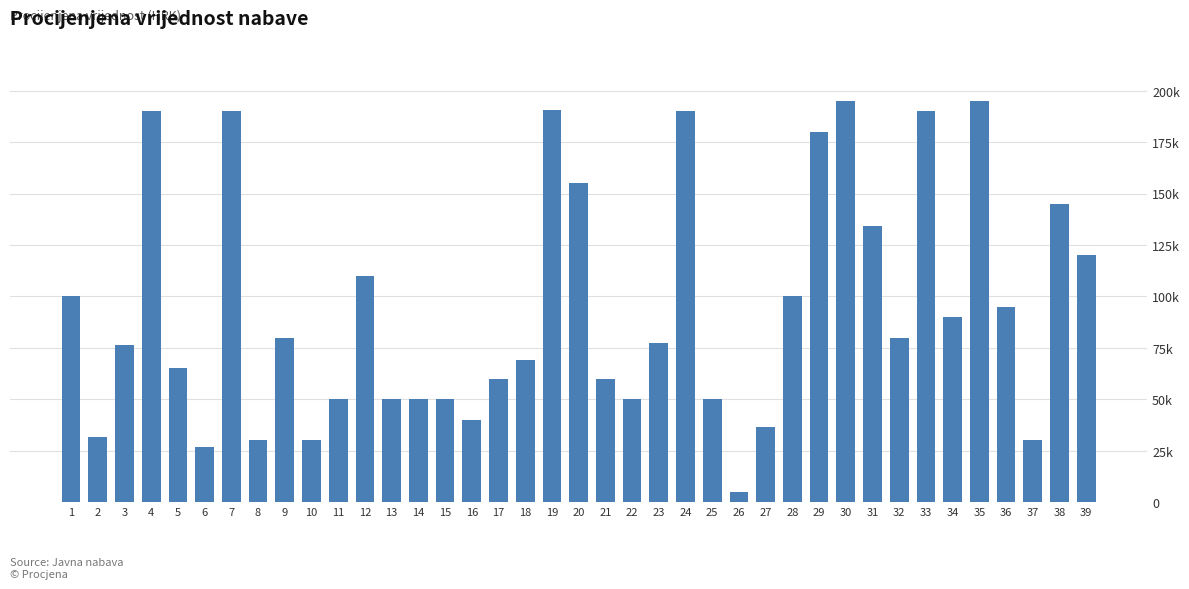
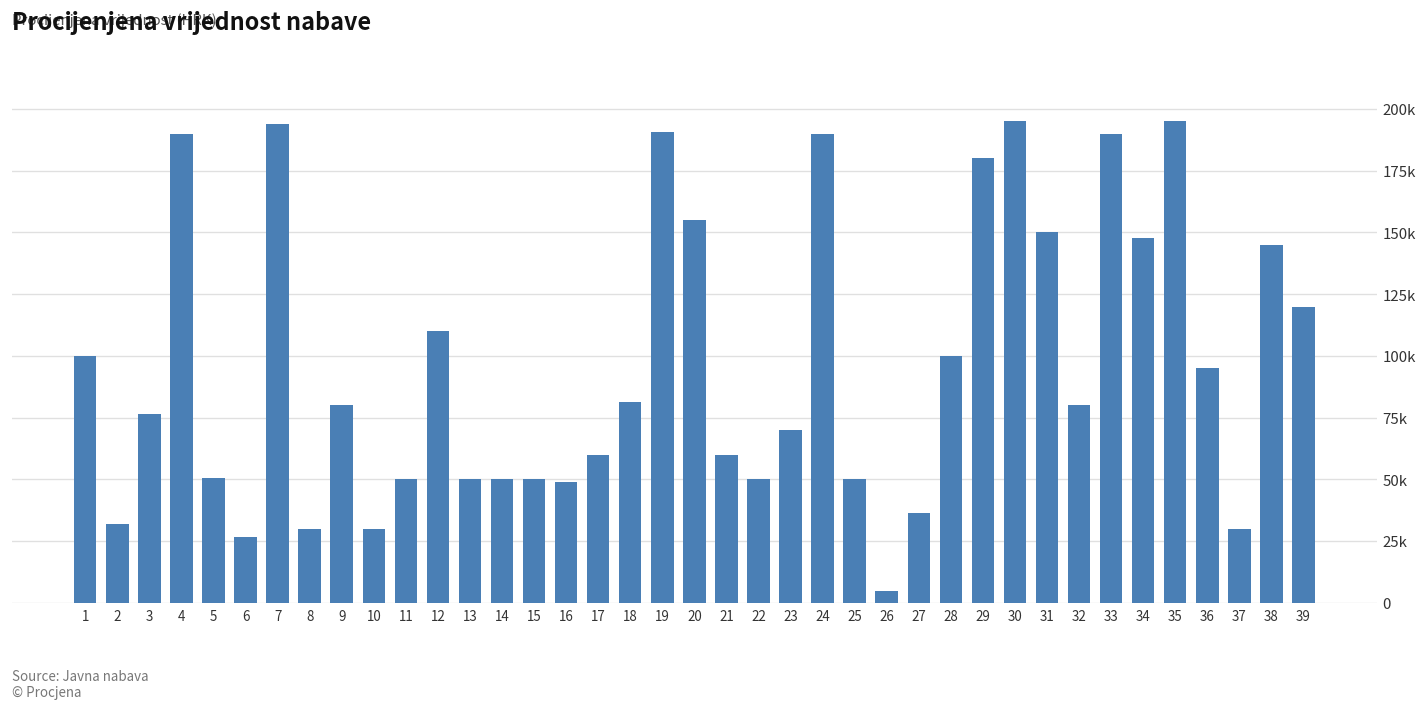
  {
    "1": 100000,
    "2": 32000,
    "3": 77000,
    "4": 190000,
-   "5": 65000,
+   "5": 50000,
    "6": 27000,
-   "7": 190000,
+   "7": 194000,
    "8": 30000,
    "9": 80000,
    "10": 30000,
    "11": 50000,
    "12": 110000,
    "13": 50000,
    "14": 50000,
    "15": 50000,
-   "16": 40000,
+   "16": 49000,
    "17": 60000,
-   "18": 69000,
+   "18": 81000,
    "19": 191000,
    "20": 155000,
    "21": 60000,
    "22": 50000,
-   "23": 77000,
+   "23": 70000,
    "24": 190000,
    "25": 50000,
    "26": 5000,
    "27": 36000,
    "28": 100000,
    "29": 180000,
    "30": 195000,
-   "31": 134000,
+   "31": 150000,
    "32": 80000,
    "33": 190000,
-   "34": 90000,
+   "34": 148000,
    "35": 195000,
    "36": 95000,
    "37": 30000,
    "38": 145000,
    "39": 120000
  }
